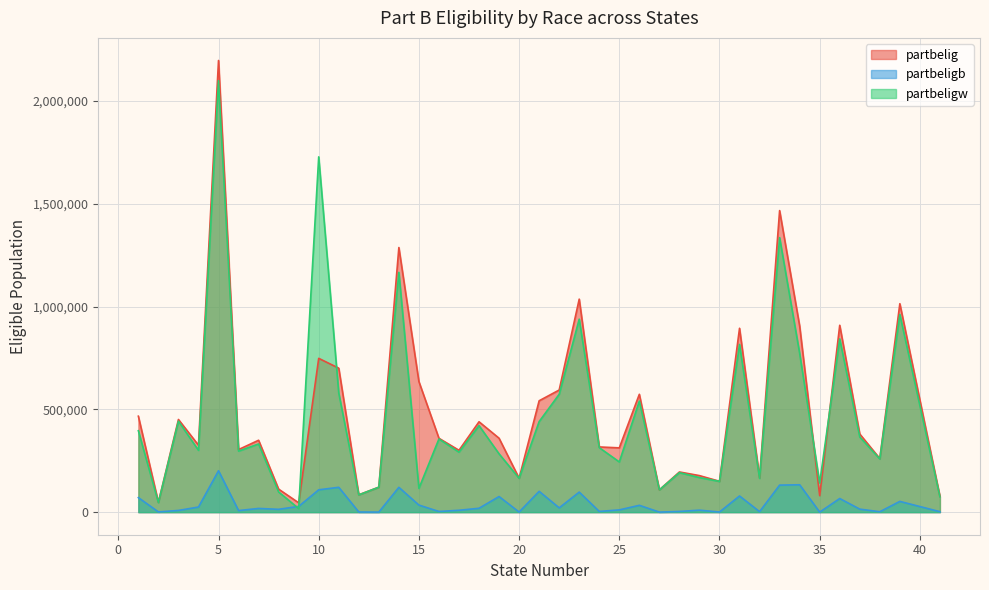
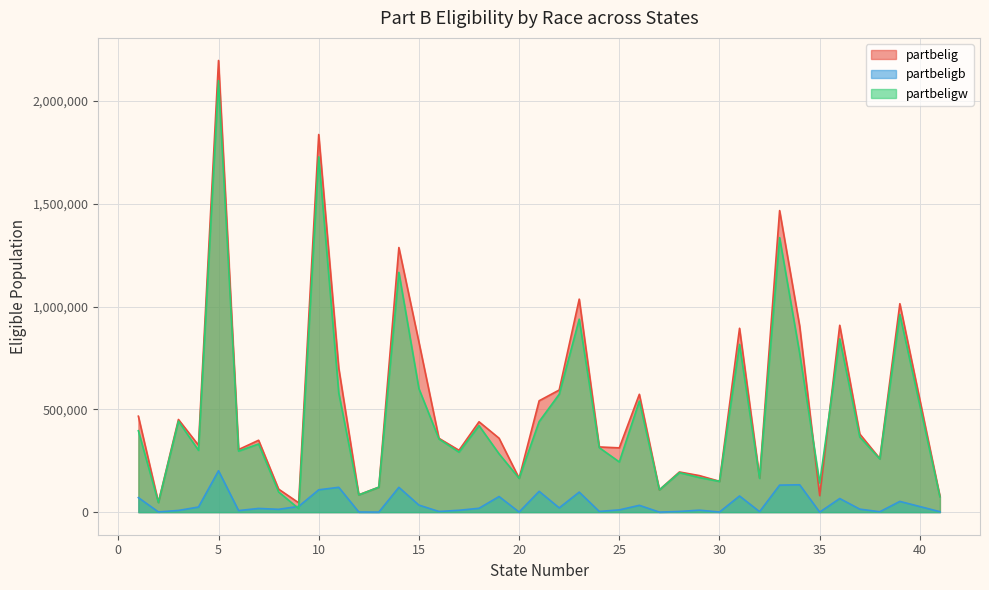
  {
    "partbelig": {
      "5": "2,200,000",
-     "10": "750,000",
-     "15": "640,000",
+     "10": "1,840,000",
+     "15": "830,000",
      "25": "310,000",
      "35": "80,000"
    },
    "partbeligb": {
      "5": "200,000",
      "10": "110,000",
      "15": "30,000",
      "20": "0",
      "25": "10,000",
      "30": "0",
      "35": "0"
    },
    "partbeligw": {
      "5": "2,100,000",
      "10": "1,730,000",
-     "15": "120,000",
+     "15": "600,000",
      "25": "240,000",
      "35": "140,000"
    }
  }
